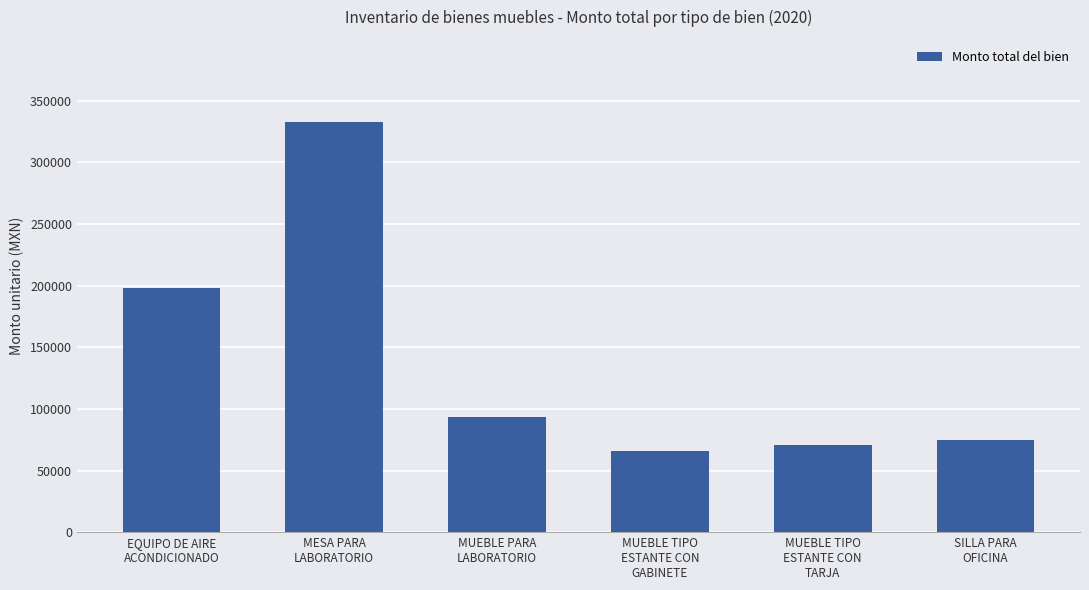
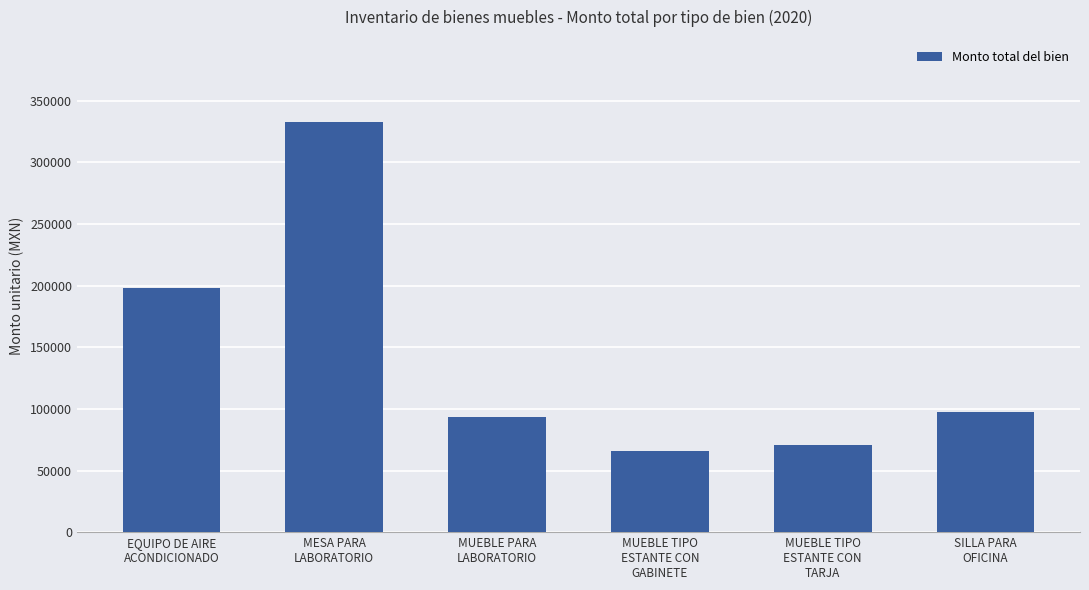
  {
    "EQUIPO DE AIRE ACONDICIONADO": 198000,
    "MESA PARA LABORATORIO": 333000,
    "MUEBLE PARA LABORATORIO": 93000,
    "MUEBLE TIPO ESTANTE CON GABINETE": 66000,
    "MUEBLE TIPO ESTANTE CON TARJA": 71000,
-   "SILLA PARA OFICINA": 75000
+   "SILLA PARA OFICINA": 98000
  }
